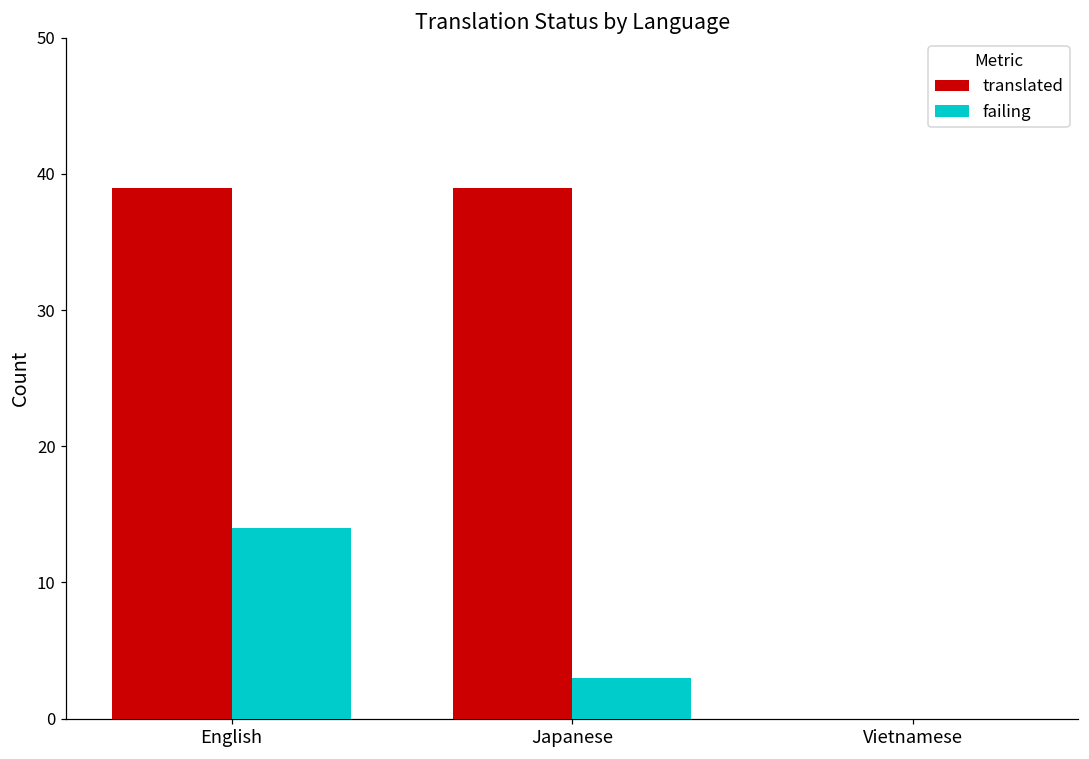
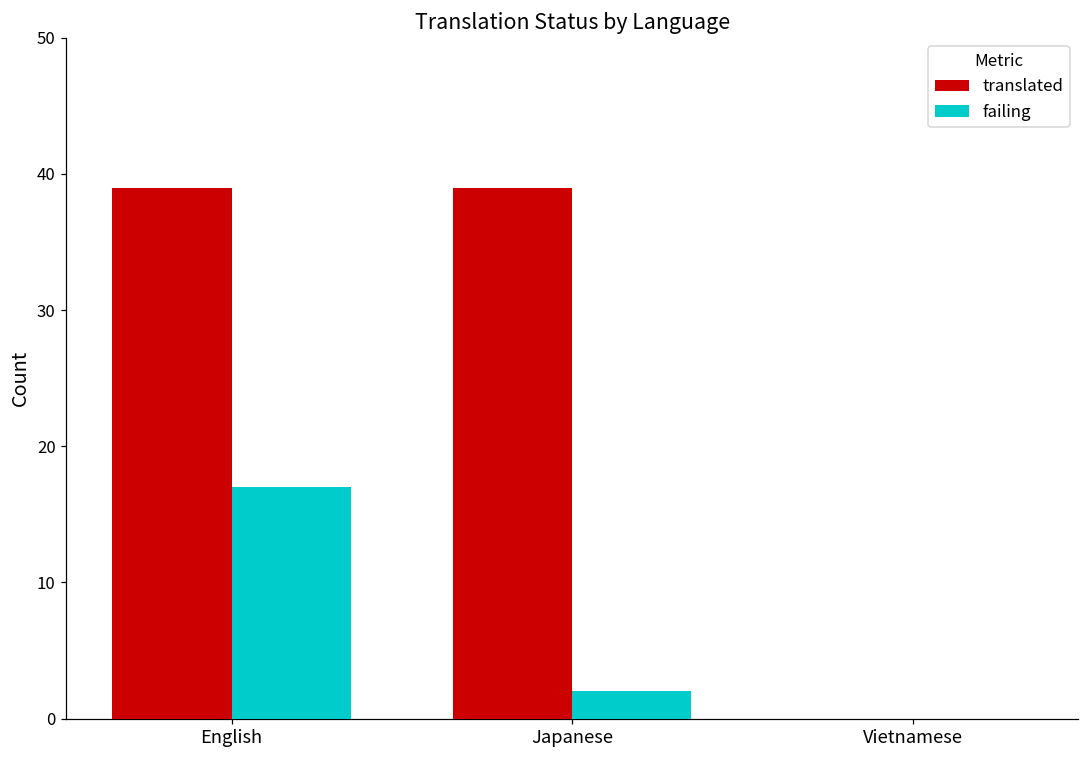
  {
    "translated": {
      "English": 39,
      "Japanese": 39,
      "Vietnamese": 0
    },
    "failing": {
-     "English": 14,
-     "Japanese": 3,
+     "English": 17,
+     "Japanese": 2,
      "Vietnamese": 0
    }
  }
